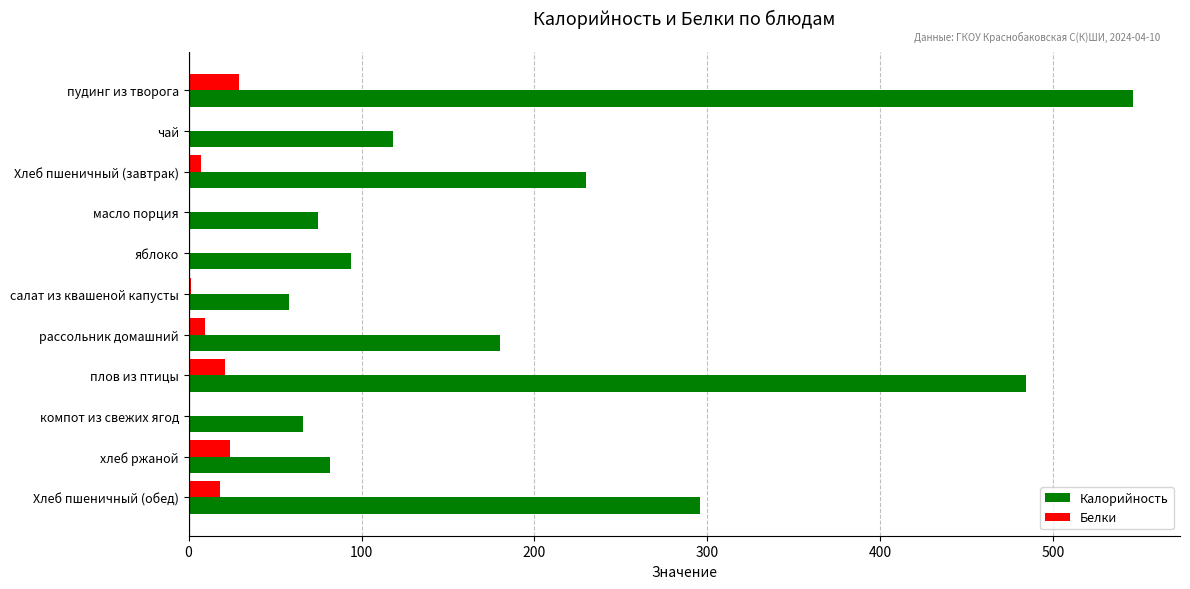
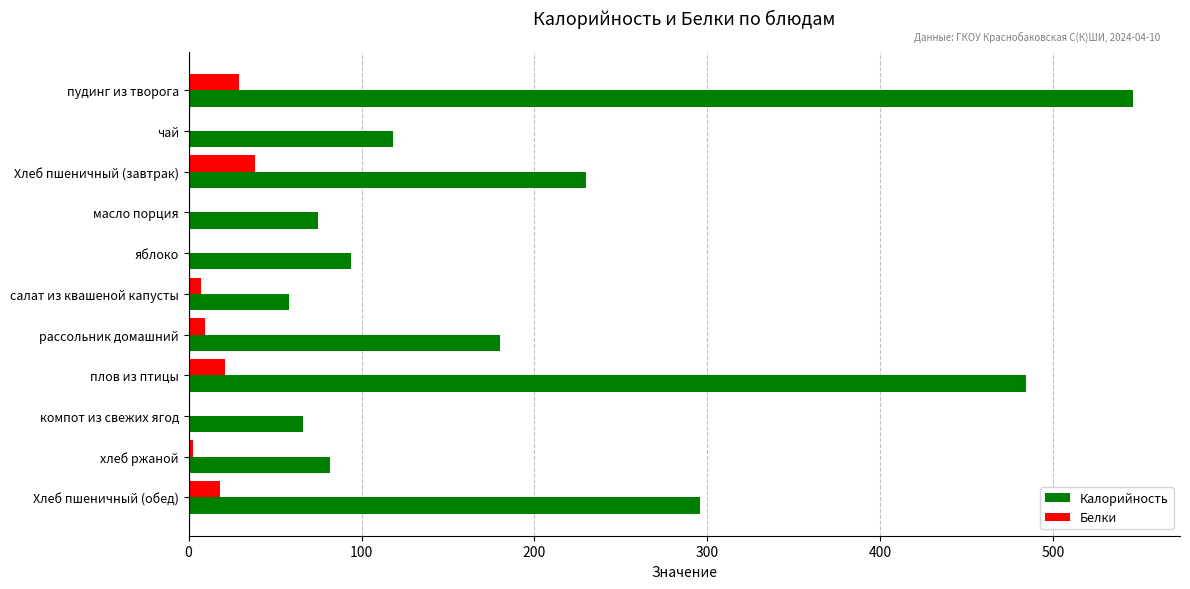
  {
    "Калорийность": {
      "пудинг из творога": 546,
      "чай": 118,
      "Хлеб пшеничный (завтрак)": 230,
      "масло порция": 75,
      "яблоко": 94,
      "салат из квашеной капусты": 58,
      "рассольник домашний": 180,
      "плов из птицы": 484,
      "компот из свежих ягод": 66,
      "хлеб ржаной": 82,
      "Хлеб пшеничный (обед)": 296
    },
    "Белки": {
      "пудинг из творога": 29,
-     "Хлеб пшеничный (завтрак)": 7,
-     "салат из квашеной капусты": 1,
+     "Хлеб пшеничный (завтрак)": 39,
+     "салат из квашеной капусты": 7,
      "рассольник домашний": 9,
      "плов из птицы": 21,
-     "хлеб ржаной": 24,
+     "хлеб ржаной": 3,
      "Хлеб пшеничный (обед)": 18
    }
  }
